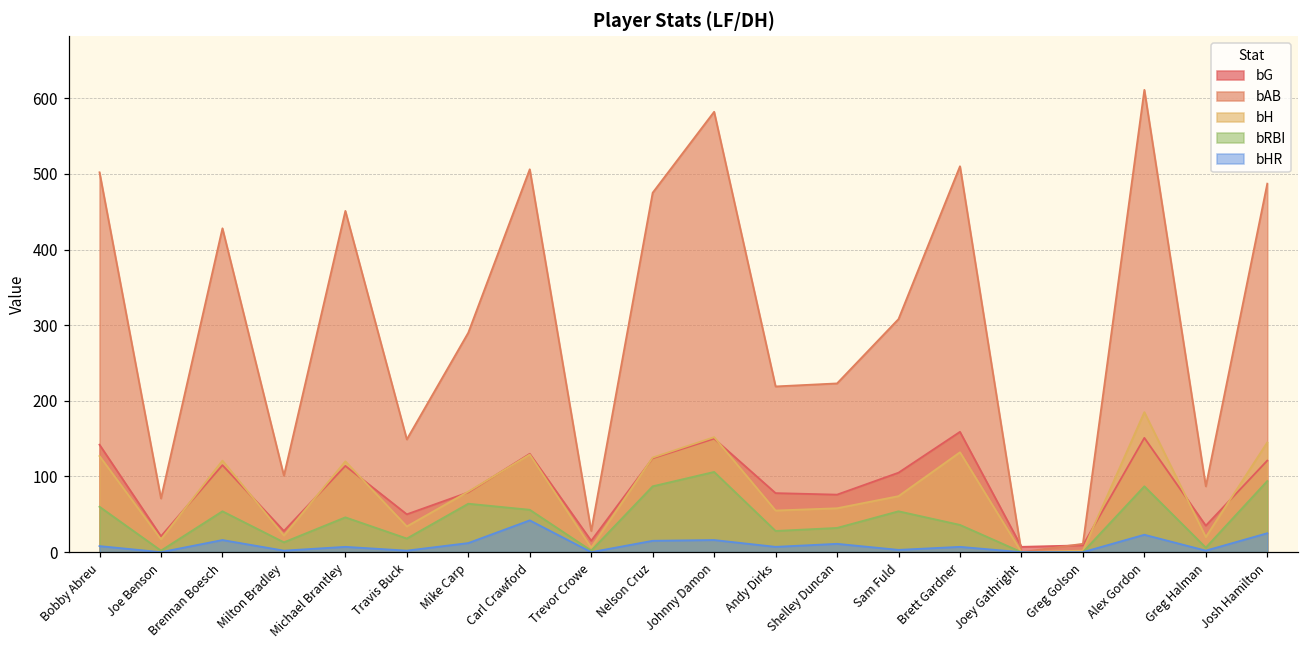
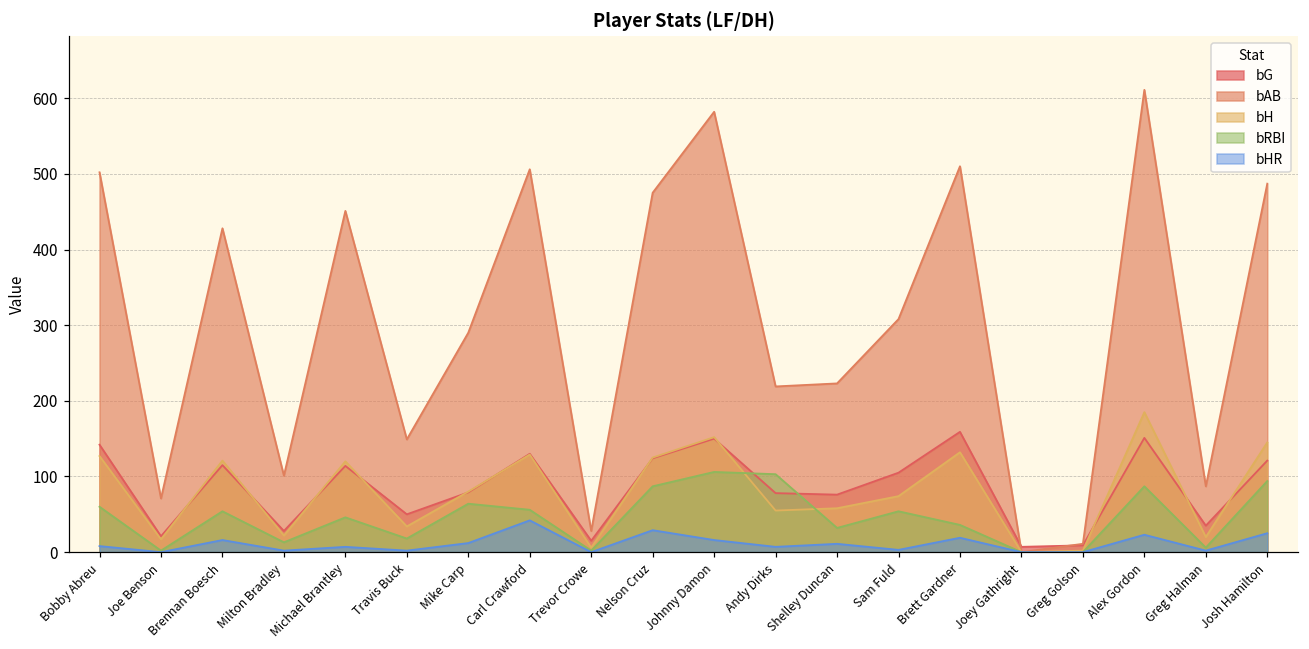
  {
    "bRBI": {
      "Bobby Abreu": 60,
      "Brennan Boesch": 50,
      "Milton Bradley": 10,
      "Michael Brantley": 50,
      "Travis Buck": 20,
      "Mike Carp": 60,
      "Carl Crawford": 60,
      "Nelson Cruz": 90,
      "Johnny Damon": 110,
-     "Andy Dirks": 30,
+     "Andy Dirks": 100,
      "Shelley Duncan": 30,
      "Sam Fuld": 50,
      "Brett Gardner": 40,
      "Alex Gordon": 90,
      "Greg Halman": 10,
      "Josh Hamilton": 90
    },
    "bHR": {
      "Bobby Abreu": 10,
      "Brennan Boesch": 20,
      "Milton Bradley": 0,
      "Michael Brantley": 10,
      "Travis Buck": 0,
      "Mike Carp": 10,
      "Carl Crawford": 40,
-     "Nelson Cruz": 20,
+     "Nelson Cruz": 30,
      "Johnny Damon": 20,
      "Andy Dirks": 10,
      "Shelley Duncan": 10,
      "Sam Fuld": 0,
-     "Brett Gardner": 10,
+     "Brett Gardner": 20,
      "Alex Gordon": 20,
      "Greg Halman": 0,
      "Josh Hamilton": 30
    }
  }
